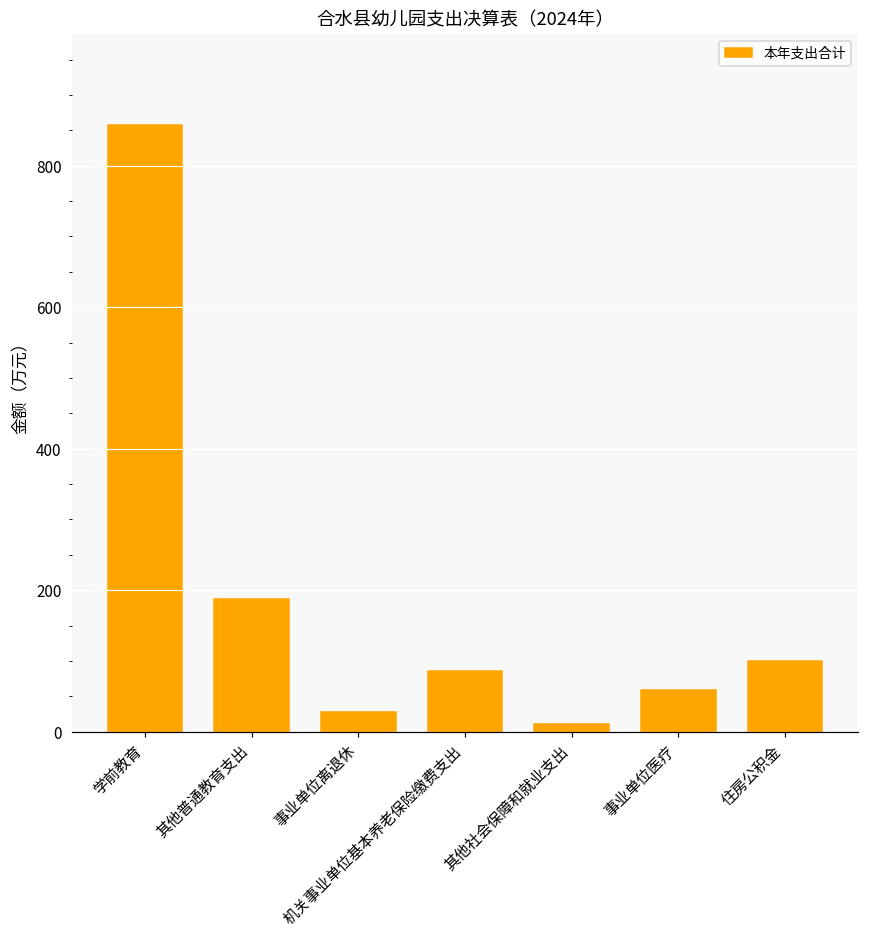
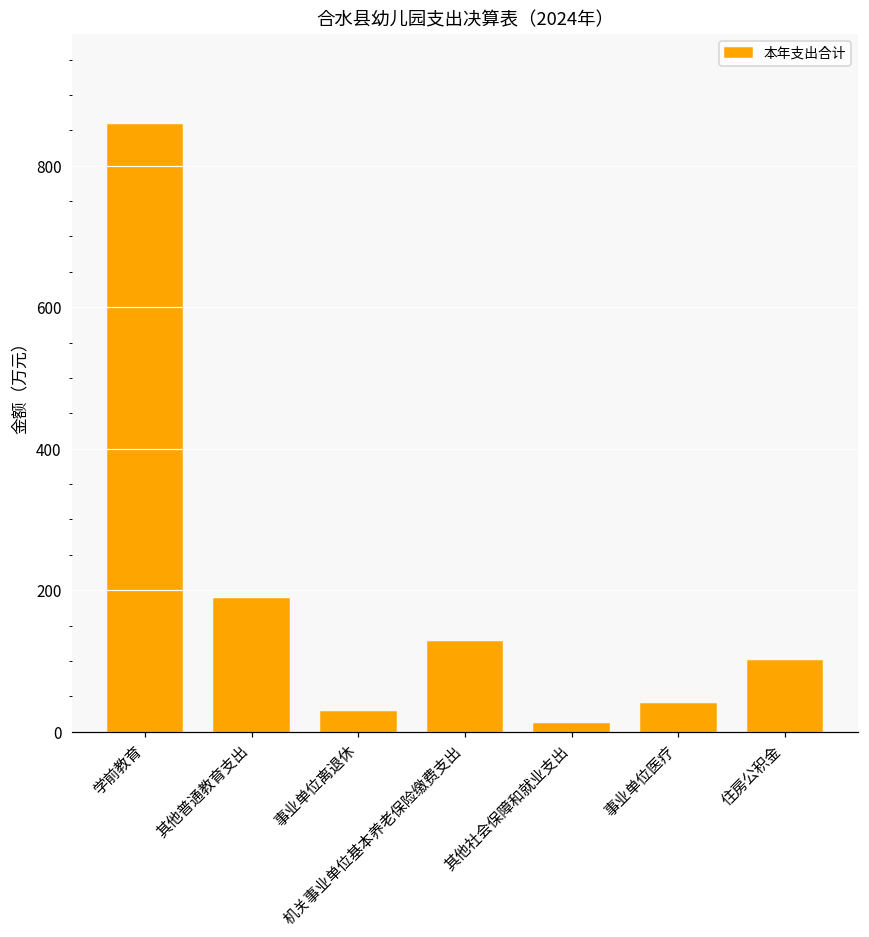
  {
    "学前教育": 860,
    "其他普通教育支出": 190,
    "事业单位离退休": 30,
-   "机关事业单位基本养老保险缴费支出": 90,
+   "机关事业单位基本养老保险缴费支出": 130,
    "其他社会保障和就业支出": 10,
-   "事业单位医疗": 60,
+   "事业单位医疗": 40,
    "住房公积金": 100
  }
